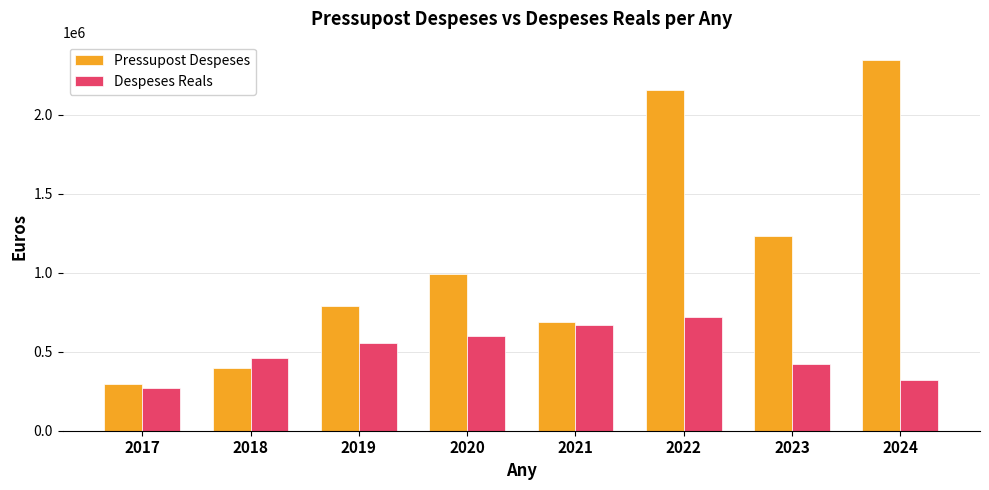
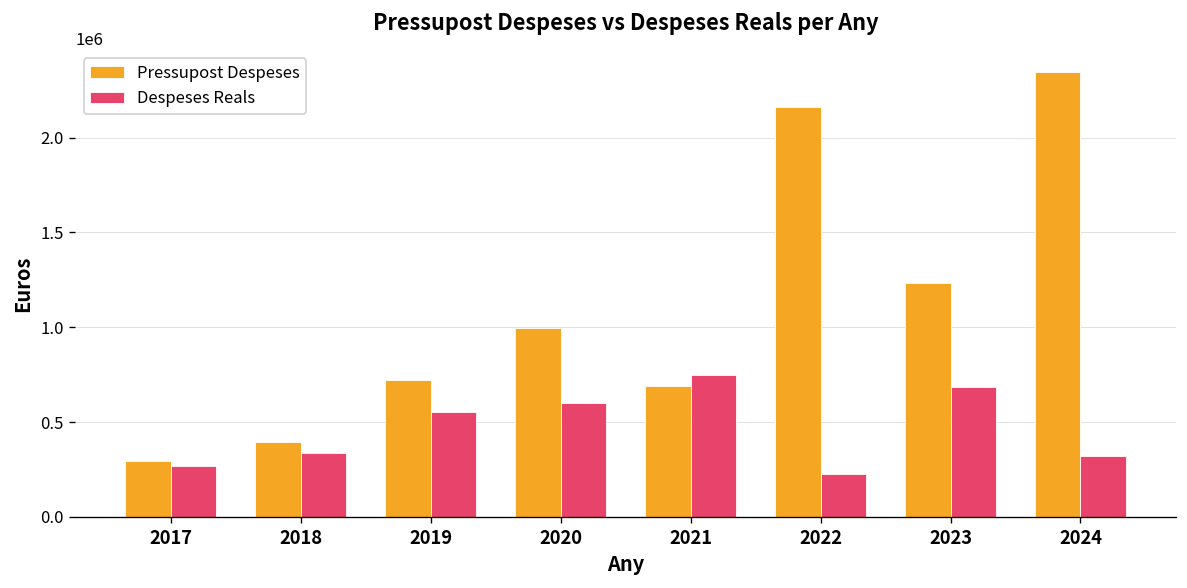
  {
    "Pressupost Despeses": {
      "2017": 290000,
      "2018": 400000,
-     "2019": 790000,
+     "2019": 720000,
      "2020": 990000,
      "2021": 690000,
      "2022": 2160000,
      "2023": 1230000,
      "2024": 2340000
    },
    "Despeses Reals": {
      "2017": 270000,
-     "2018": 460000,
+     "2018": 340000,
      "2019": 550000,
      "2020": 600000,
-     "2021": 670000,
-     "2022": 720000,
-     "2023": 420000,
+     "2021": 750000,
+     "2022": 230000,
+     "2023": 690000,
      "2024": 320000
    }
  }
